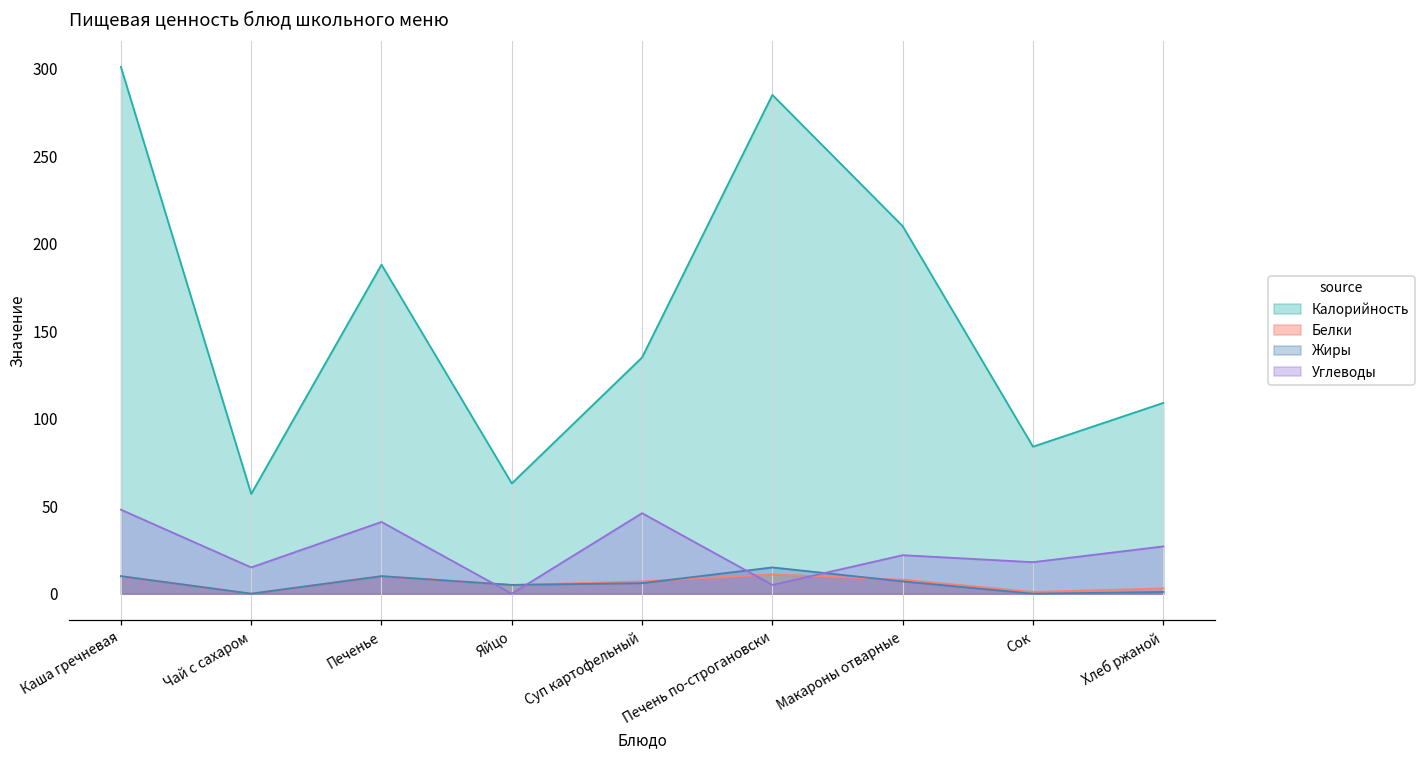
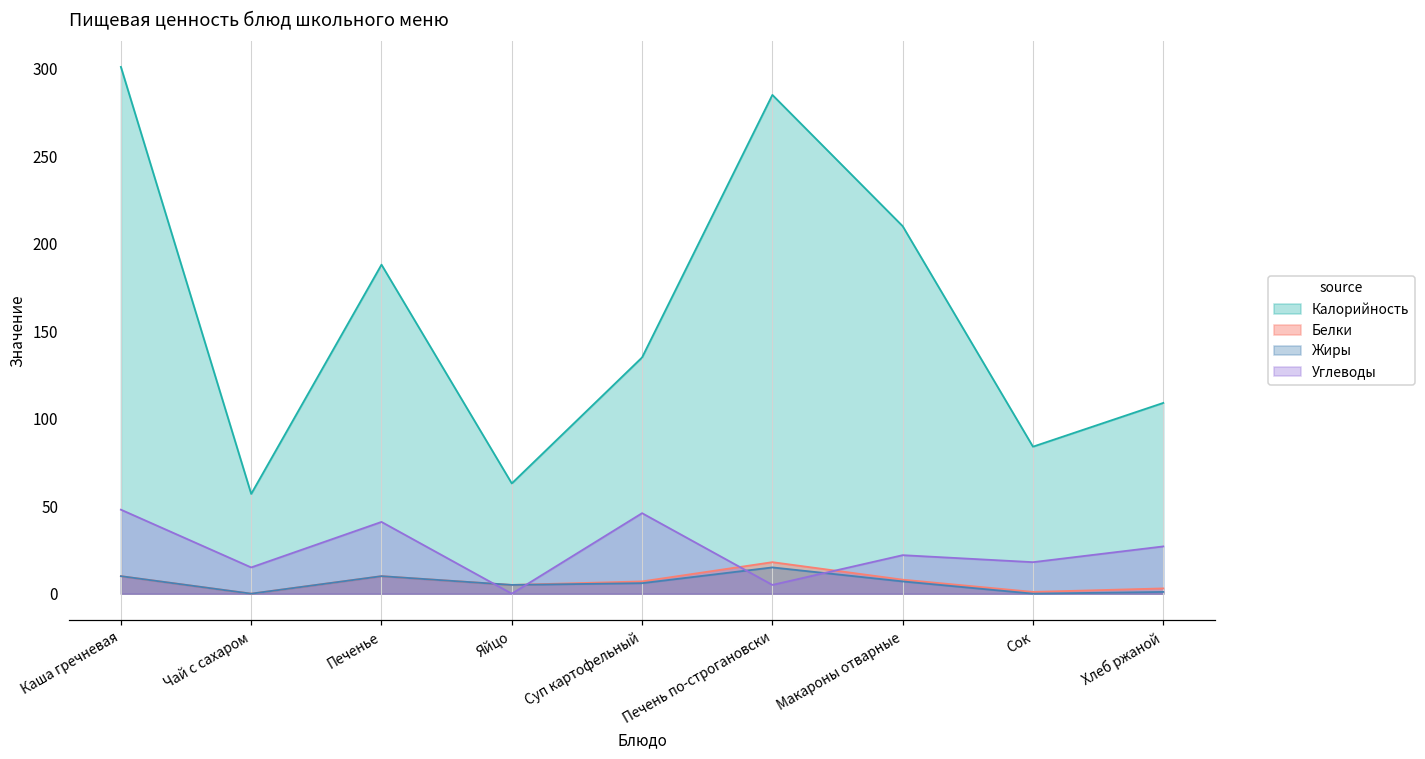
  {
    "Белки": {
-     "Печень по-строгановски": 11,
+     "Печень по-строгановски": 18,
      "Хлеб ржаной": 3
    }
  }
